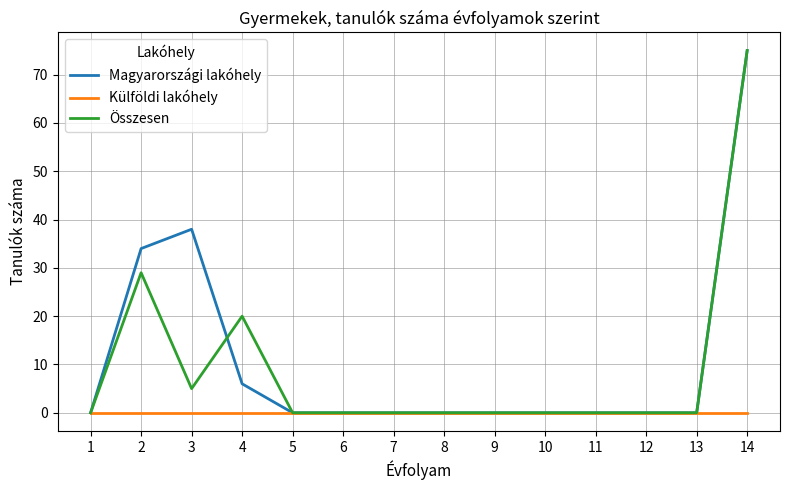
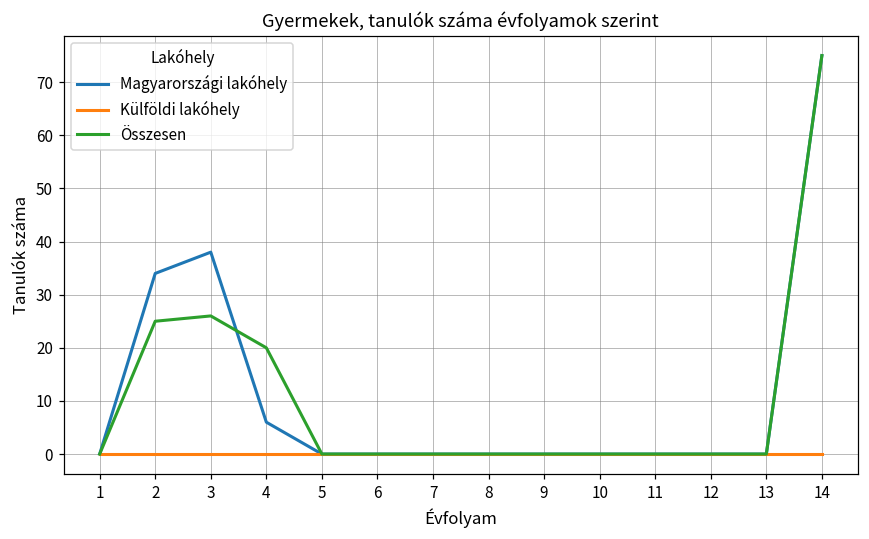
  {
    "Magyarországi lakóhely": {
      "2": 34,
      "3": 38,
      "4": 6
    },
    "Külföldi lakóhely": {
      "2": 0,
      "3": 0,
      "4": 0,
      "14": 0
    },
    "Összesen": {
-     "2": 29,
-     "3": 5,
+     "2": 25,
+     "3": 26,
      "4": 20
    }
  }
